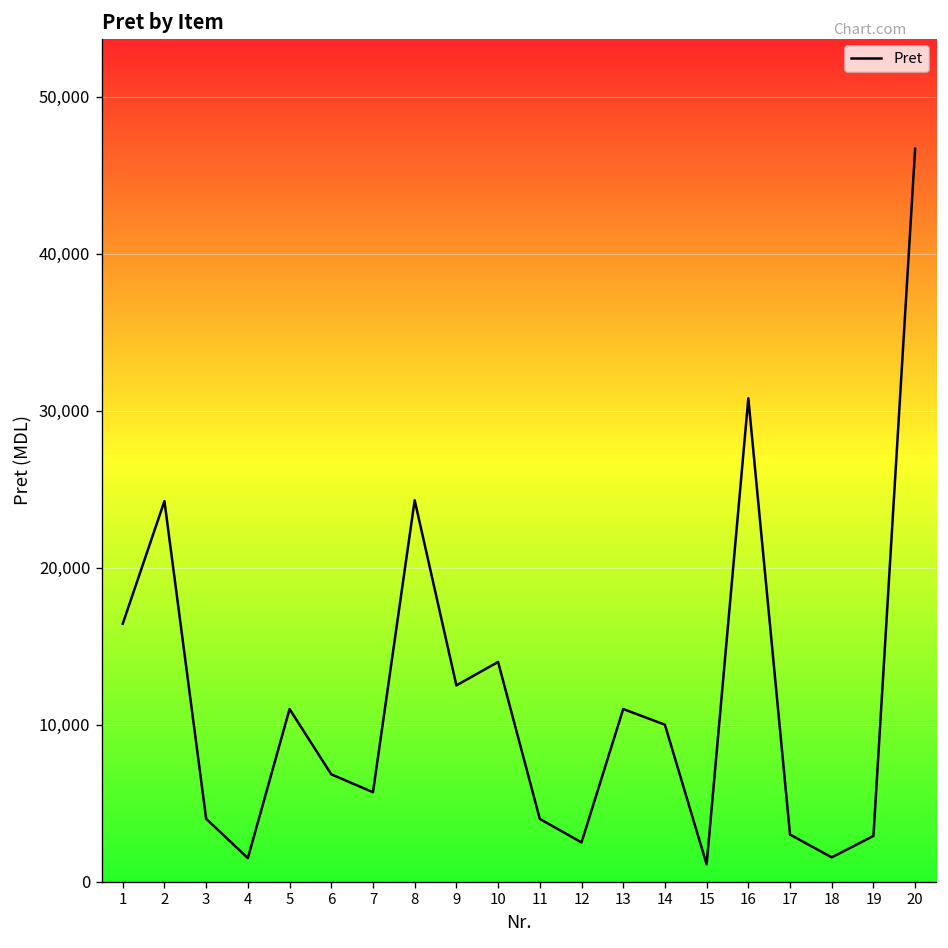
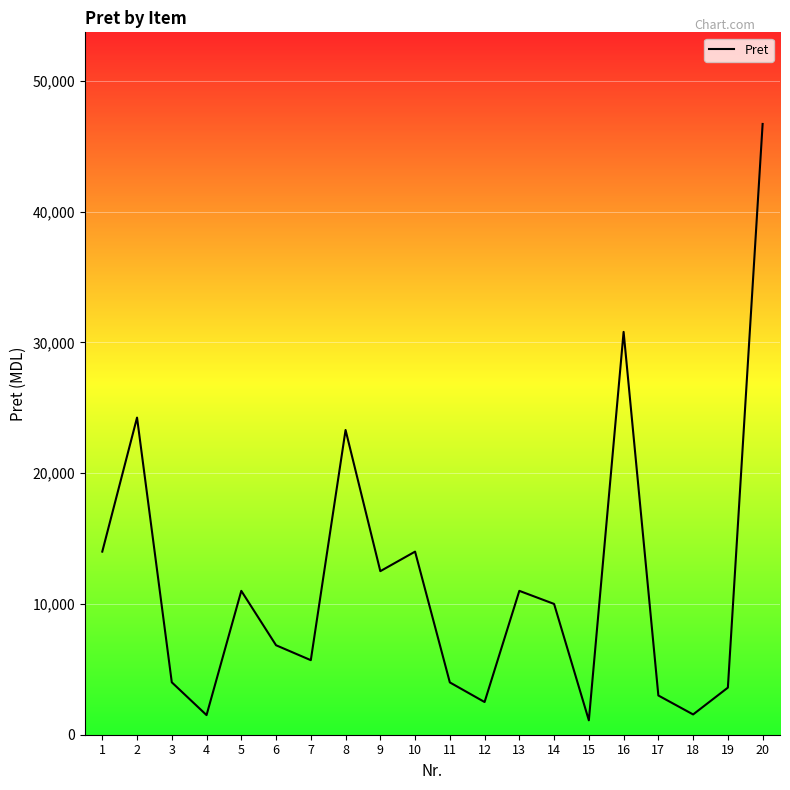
  {
-   "1": "16,400",
+   "1": "14,000",
    "2": "24,200",
    "3": "4,000",
    "4": "1,500",
    "5": "11,000",
    "6": "6,800",
    "7": "5,700",
-   "8": "24,300",
+   "8": "23,300",
    "9": "12,500",
    "10": "14,000",
    "11": "4,000",
    "12": "2,500",
    "13": "11,000",
    "14": "10,000",
    "15": "1,100",
    "16": "30,800",
    "17": "3,000",
    "18": "1,600",
-   "19": "2,900",
+   "19": "3,600",
    "20": "46,700"
  }
